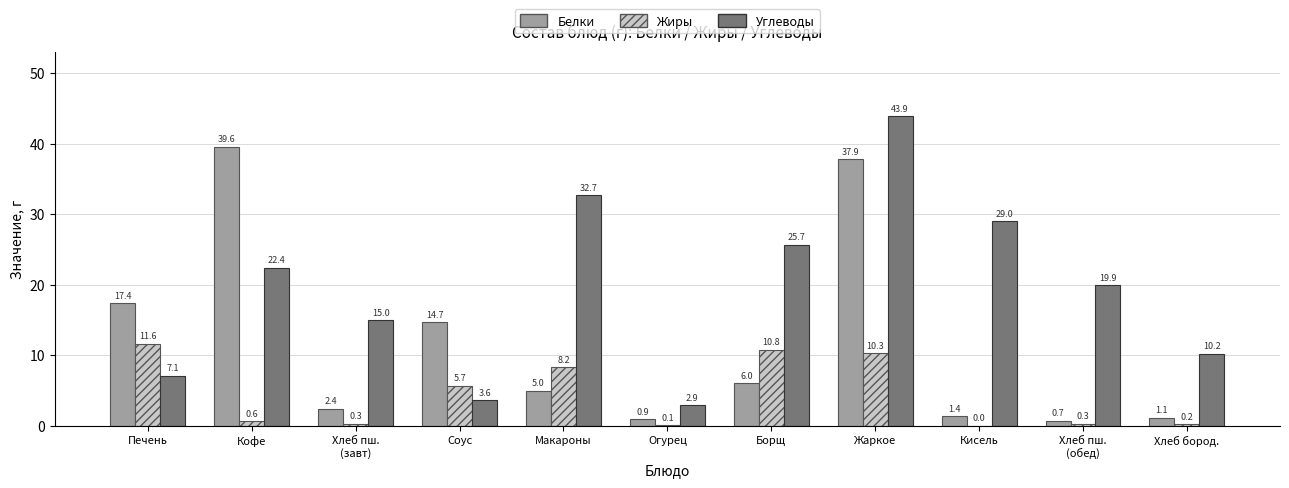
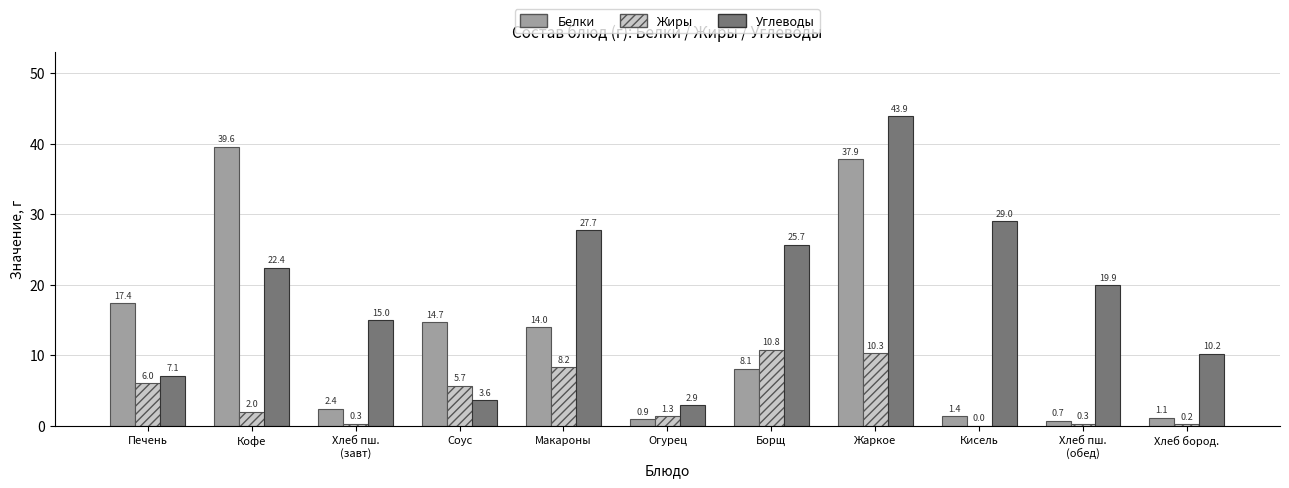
  {
    "Белки": {
      "Печень": 17.4,
      "Кофе": 39.6,
      "Хлеб пш. (завт)": 2.4,
      "Соус": 14.7,
-     "Макароны": 5.0,
+     "Макароны": 14.0,
      "Огурец": 0.9,
-     "Борщ": 6.0,
+     "Борщ": 8.1,
      "Жаркое": 37.9,
      "Кисель": 1.4,
      "Хлеб пш. (обед)": 0.7,
      "Хлеб бород.": 1.1
    },
    "Жиры": {
-     "Печень": 11.6,
-     "Кофе": 0.6,
+     "Печень": 6.0,
+     "Кофе": 2.0,
      "Хлеб пш. (завт)": 0.3,
      "Соус": 5.7,
      "Макароны": 8.2,
-     "Огурец": 0.1,
+     "Огурец": 1.3,
      "Борщ": 10.8,
      "Жаркое": 10.3,
      "Кисель": 0.0,
      "Хлеб пш. (обед)": 0.3,
      "Хлеб бород.": 0.2
    },
    "Углеводы": {
      "Печень": 7.1,
      "Кофе": 22.4,
      "Хлеб пш. (завт)": 15.0,
      "Соус": 3.6,
-     "Макароны": 32.7,
+     "Макароны": 27.7,
      "Огурец": 2.9,
      "Борщ": 25.7,
      "Жаркое": 43.9,
      "Кисель": 29.0,
      "Хлеб пш. (обед)": 19.9,
      "Хлеб бород.": 10.2
    }
  }
